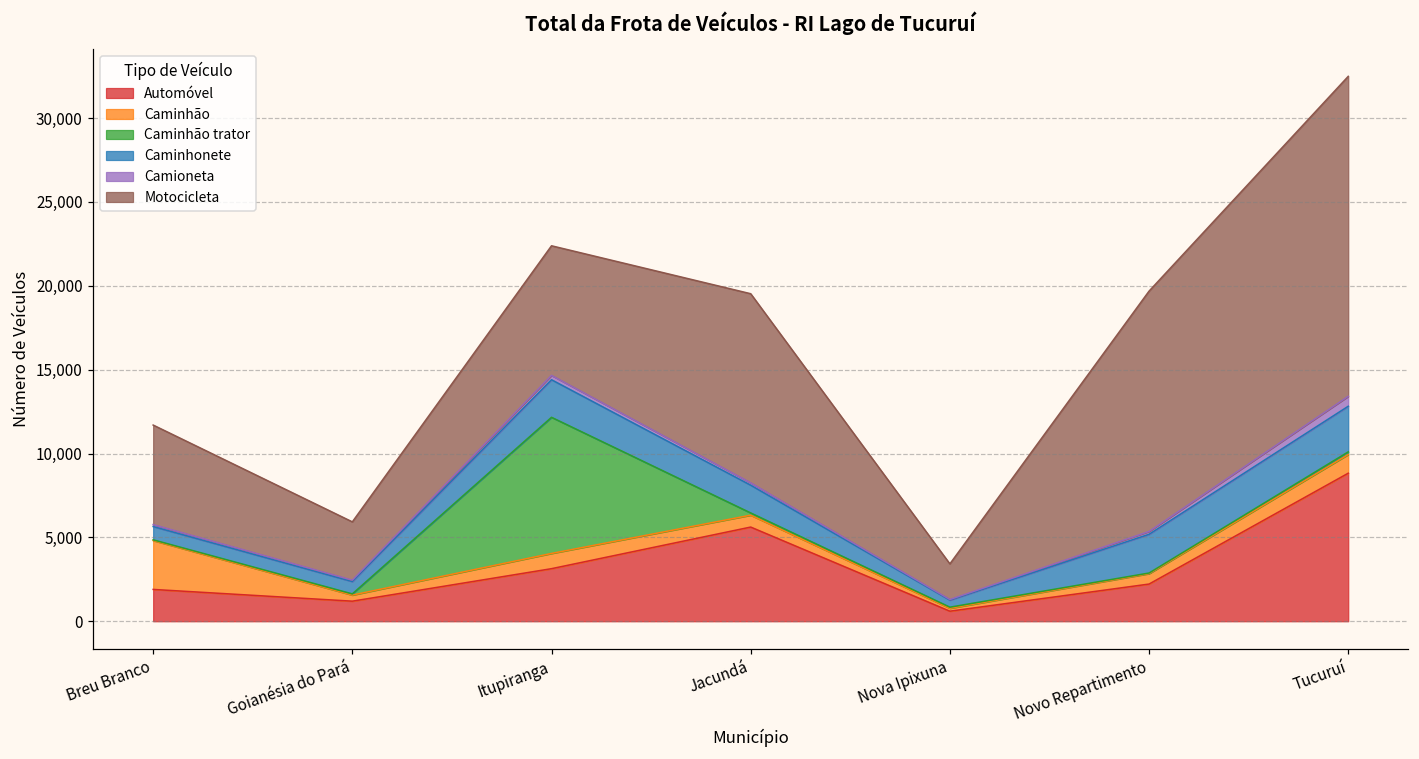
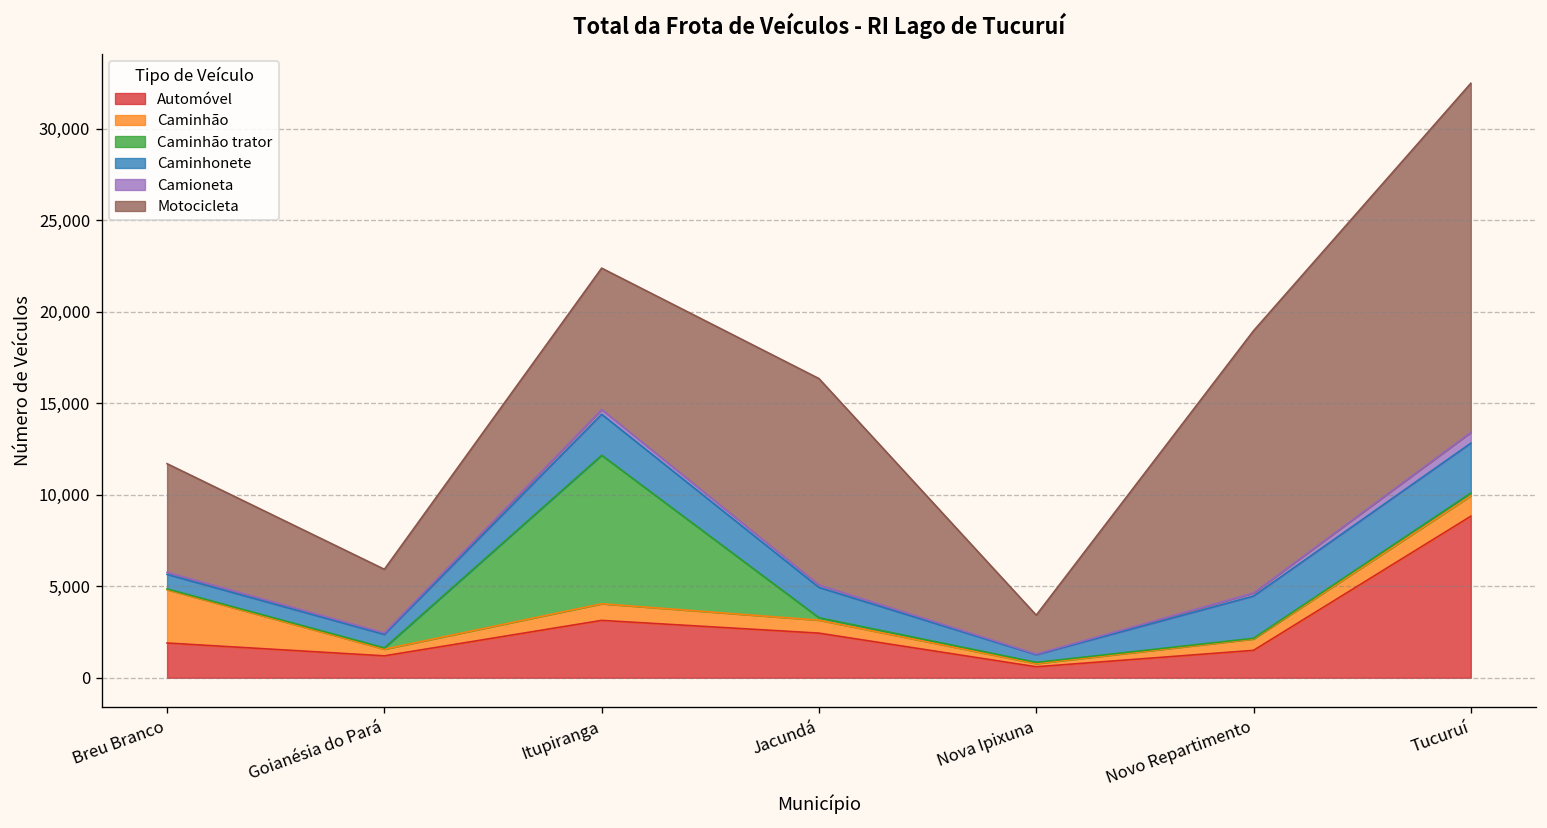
  {
    "Automóvel": {
      "Breu Branco": "1,900",
      "Goianésia do Pará": "1,200",
      "Itupiranga": "3,100",
-     "Jacundá": "5,600",
+     "Jacundá": "2,400",
      "Nova Ipixuna": "600",
-     "Novo Repartimento": "2,200",
+     "Novo Repartimento": "1,500",
      "Tucuruí": "8,800"
    },
    "Caminhão": {
      "Itupiranga": "900"
    },
    "Caminhão trator": {
      "Itupiranga": "8,100"
    },
    "Caminhonete": {
      "Itupiranga": "2,200",
      "Tucuruí": "2,700"
    },
    "Camioneta": {
      "Itupiranga": "300",
      "Tucuruí": "600"
    },
    "Motocicleta": {
      "Breu Branco": "5,900",
      "Goianésia do Pará": "3,500",
      "Itupiranga": "7,700",
      "Jacundá": "11,300",
      "Nova Ipixuna": "2,100",
      "Novo Repartimento": "14,300",
      "Tucuruí": "19,100"
    }
  }
